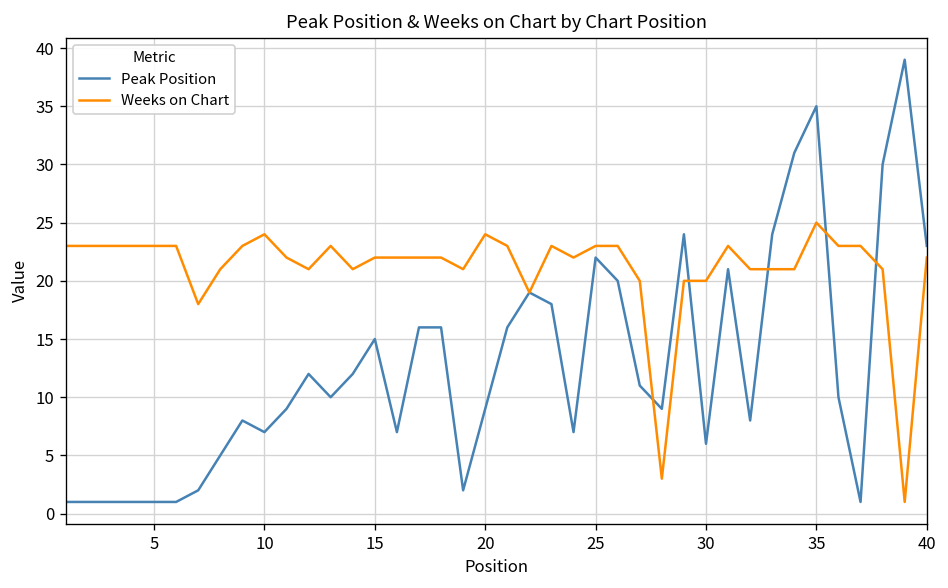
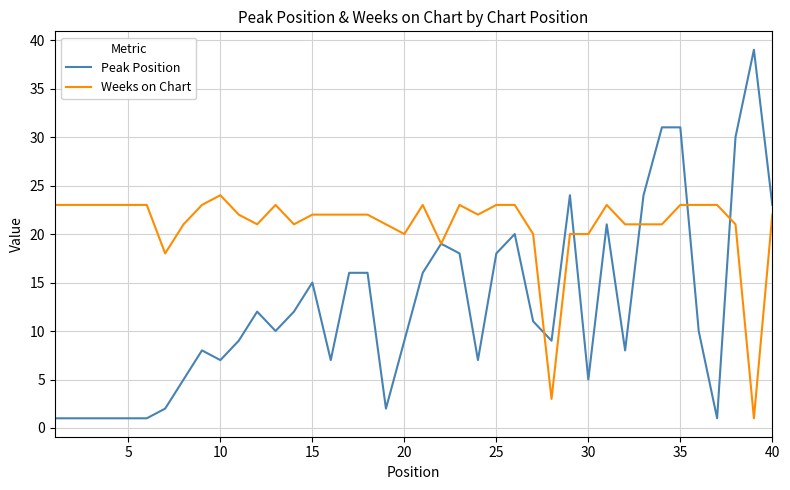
  {
    "Peak Position": {
      "5": 1,
      "10": 7,
      "15": 15,
      "20": 9,
-     "25": 22,
-     "30": 6,
-     "35": 35,
+     "25": 18,
+     "30": 5,
+     "35": 31,
      "40": 23
    },
    "Weeks on Chart": {
      "5": 23,
      "10": 24,
      "15": 22,
-     "20": 24,
+     "20": 20,
      "25": 23,
      "30": 20,
-     "35": 25,
+     "35": 23,
      "40": 22
    }
  }
